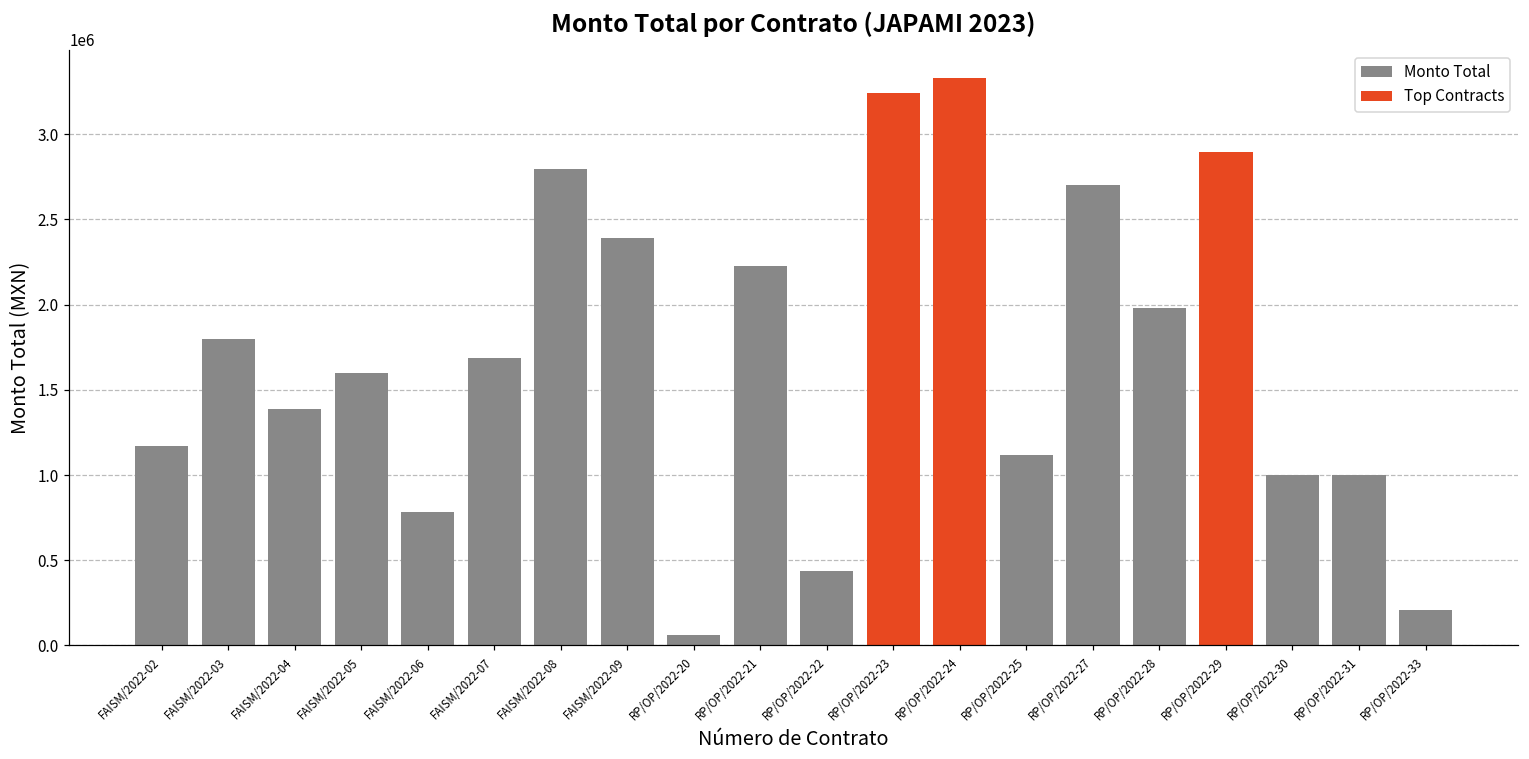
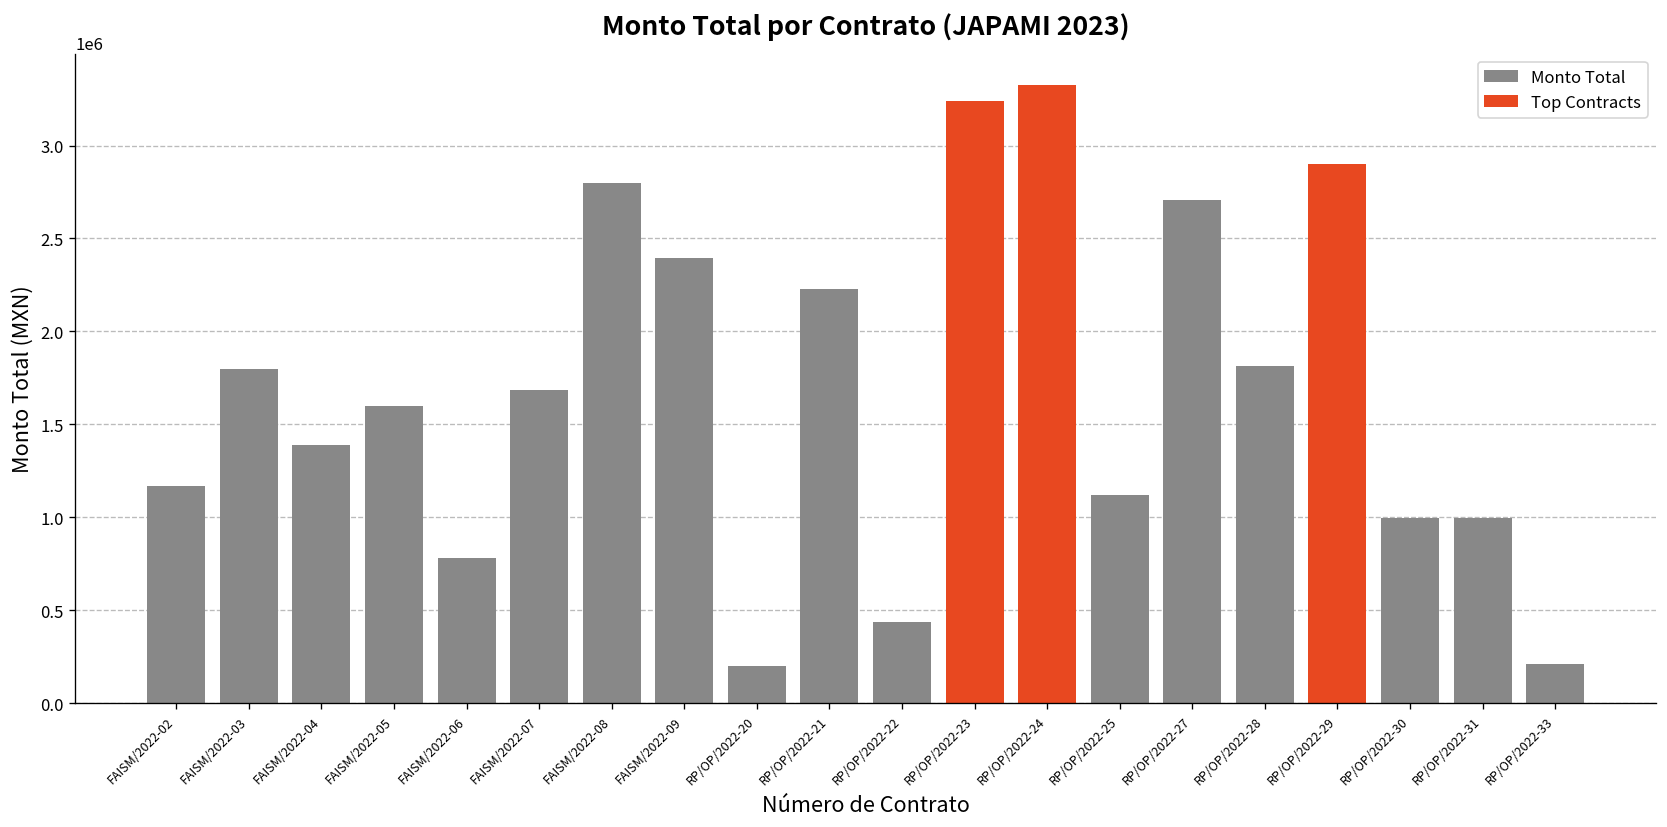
  {
    "FAISM/2022-02": 1170000,
    "FAISM/2022-03": 1800000,
    "FAISM/2022-04": 1390000,
    "FAISM/2022-05": 1600000,
    "FAISM/2022-06": 780000,
    "FAISM/2022-07": 1680000,
    "FAISM/2022-08": 2800000,
    "FAISM/2022-09": 2390000,
-   "RP/OP/2022-20": 60000,
+   "RP/OP/2022-20": 200000,
    "RP/OP/2022-21": 2230000,
    "RP/OP/2022-22": 440000,
    "RP/OP/2022-23": 3240000,
    "RP/OP/2022-24": 3330000,
    "RP/OP/2022-25": 1120000,
    "RP/OP/2022-27": 2700000,
-   "RP/OP/2022-28": 1980000,
+   "RP/OP/2022-28": 1810000,
    "RP/OP/2022-29": 2900000,
    "RP/OP/2022-30": 1000000,
    "RP/OP/2022-31": 1000000,
    "RP/OP/2022-33": 210000
  }
